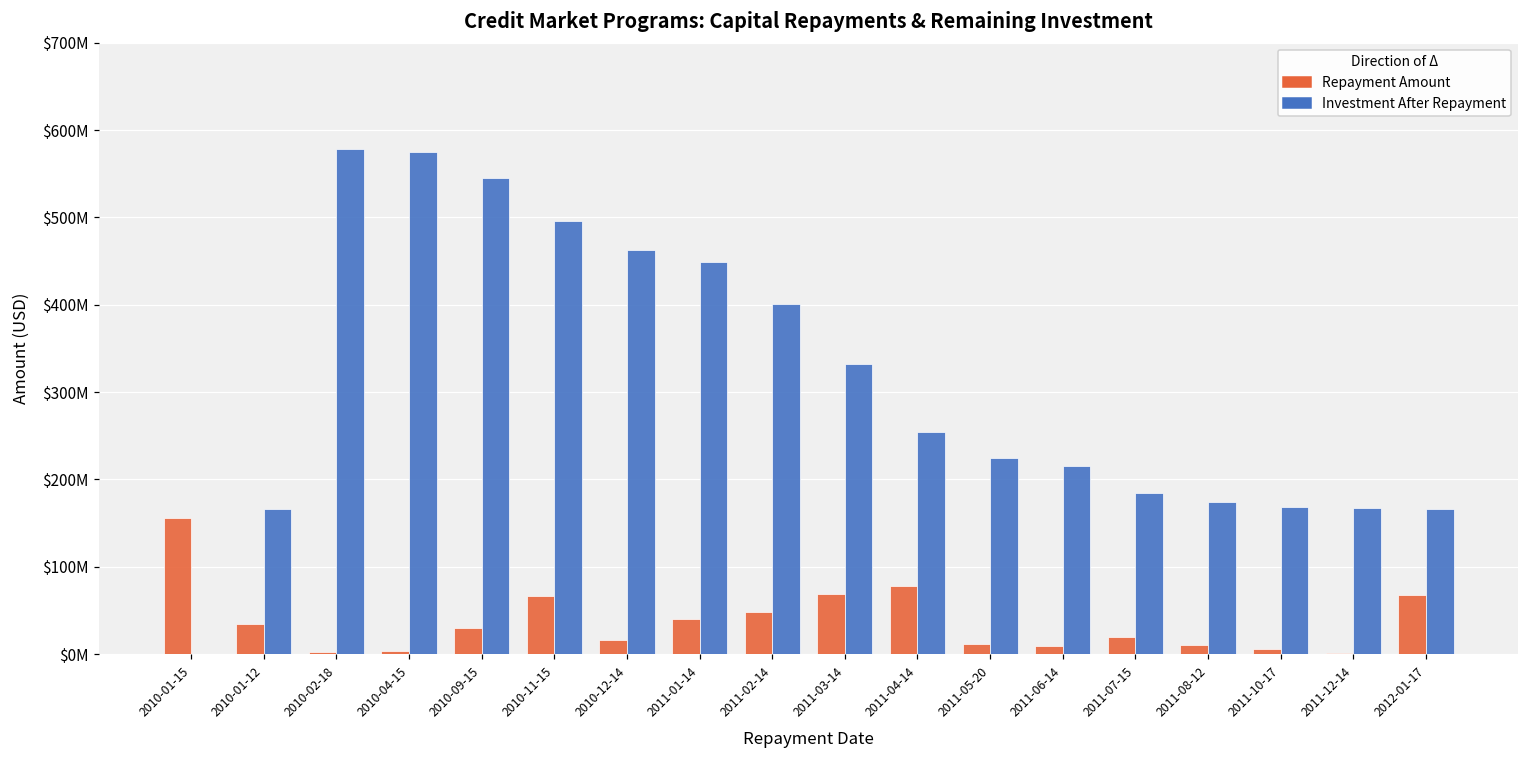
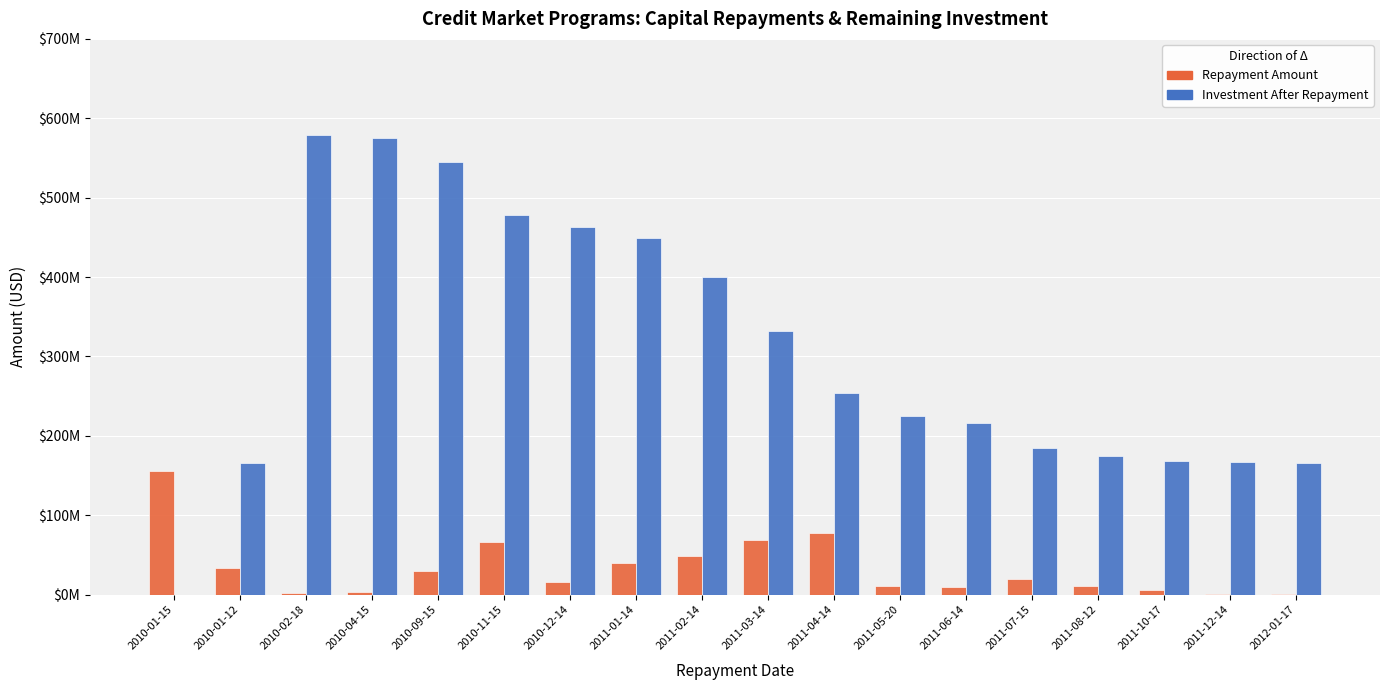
  {
    "Repayment Amount": {
      "2010-01-15": "$160000000",
      "2010-01-12": "$30000000",
      "2010-04-15": "$0",
      "2010-09-15": "$30000000",
      "2010-11-15": "$70000000",
      "2010-12-14": "$20000000",
      "2011-01-14": "$40000000",
      "2011-02-14": "$50000000",
      "2011-03-14": "$70000000",
      "2011-04-14": "$80000000",
      "2011-05-20": "$10000000",
      "2011-06-14": "$10000000",
      "2011-07-15": "$20000000",
      "2011-08-12": "$10000000",
      "2011-10-17": "$10000000",
-     "2012-01-17": "$70000000"
+     "2012-01-17": "$0"
    },
    "Investment After Repayment": {
      "2010-01-15": "$0",
      "2010-01-12": "$170000000",
      "2010-02-18": "$580000000",
      "2010-04-15": "$570000000",
      "2010-09-15": "$540000000",
-     "2010-11-15": "$500000000",
+     "2010-11-15": "$480000000",
      "2010-12-14": "$460000000",
      "2011-01-14": "$450000000",
      "2011-02-14": "$400000000",
      "2011-03-14": "$330000000",
      "2011-04-14": "$250000000",
      "2011-05-20": "$230000000",
      "2011-06-14": "$220000000",
      "2011-07-15": "$180000000",
      "2011-08-12": "$170000000",
      "2011-10-17": "$170000000",
      "2011-12-14": "$170000000",
      "2012-01-17": "$170000000"
    }
  }
